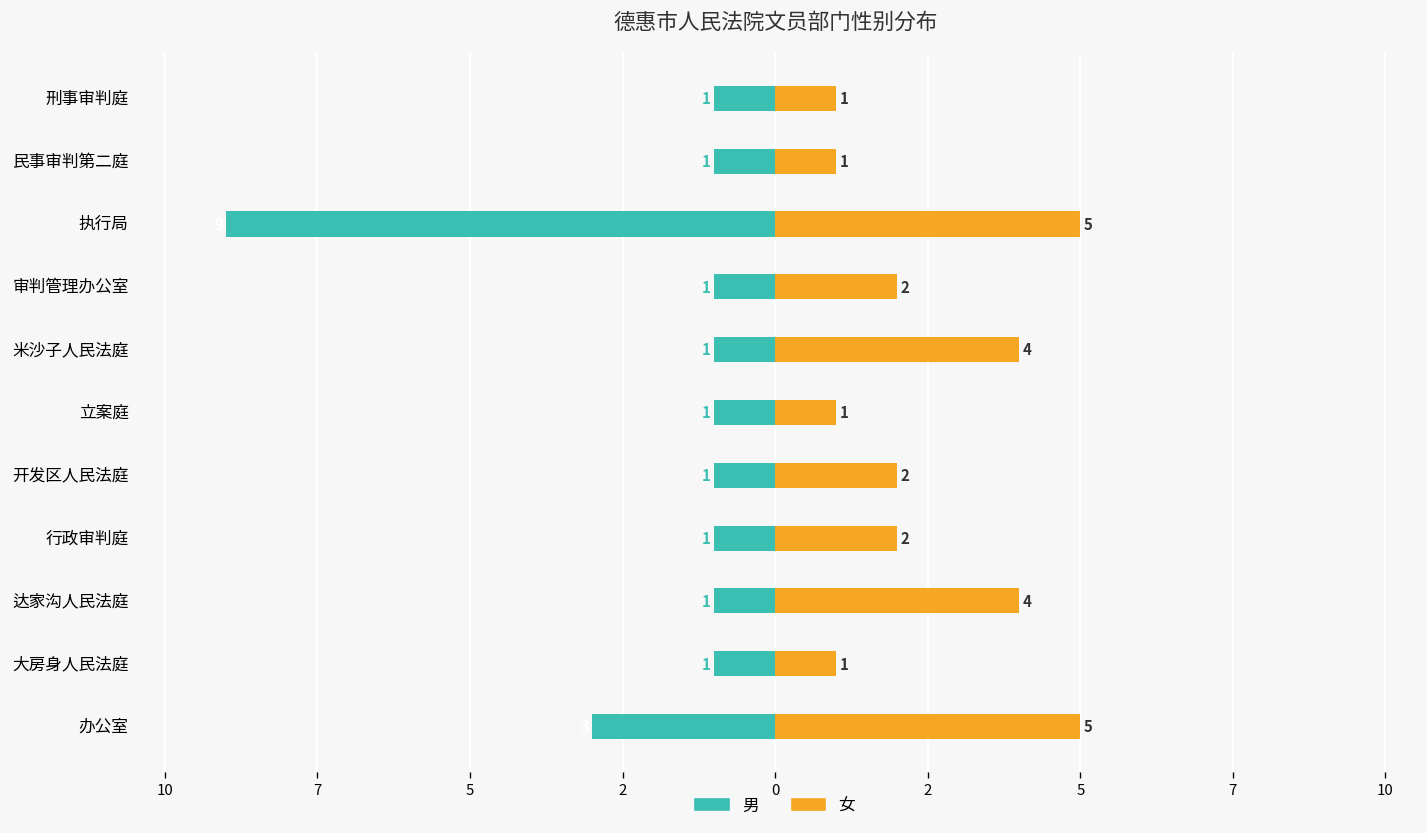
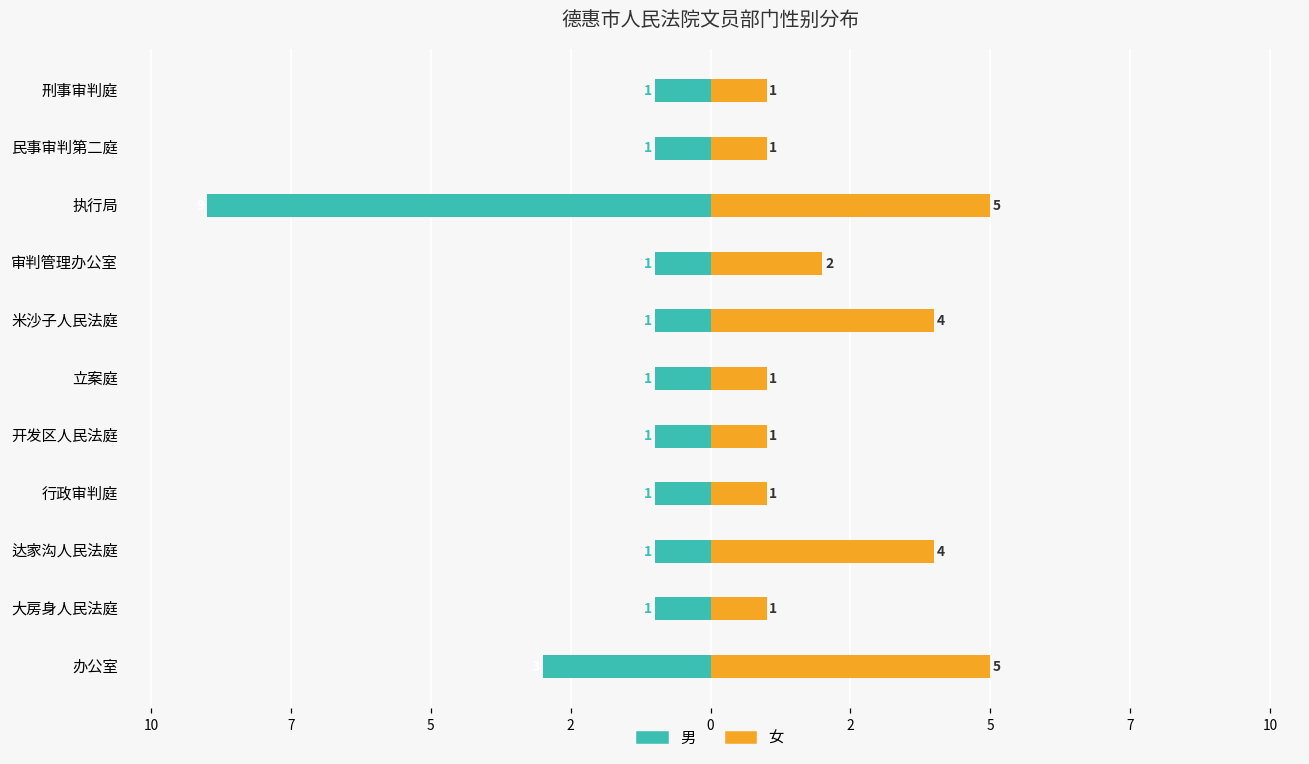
  {
    "女": {
      "刑事审判庭": 1,
      "民事审判第二庭": 1,
      "执行局": 5,
      "审判管理办公室": 2,
      "米沙子人民法庭": 4,
      "立案庭": 1,
-     "开发区人民法庭": 2,
-     "行政审判庭": 2,
+     "开发区人民法庭": 1,
+     "行政审判庭": 1,
      "达家沟人民法庭": 4,
      "大房身人民法庭": 1,
      "办公室": 5
    }
  }
